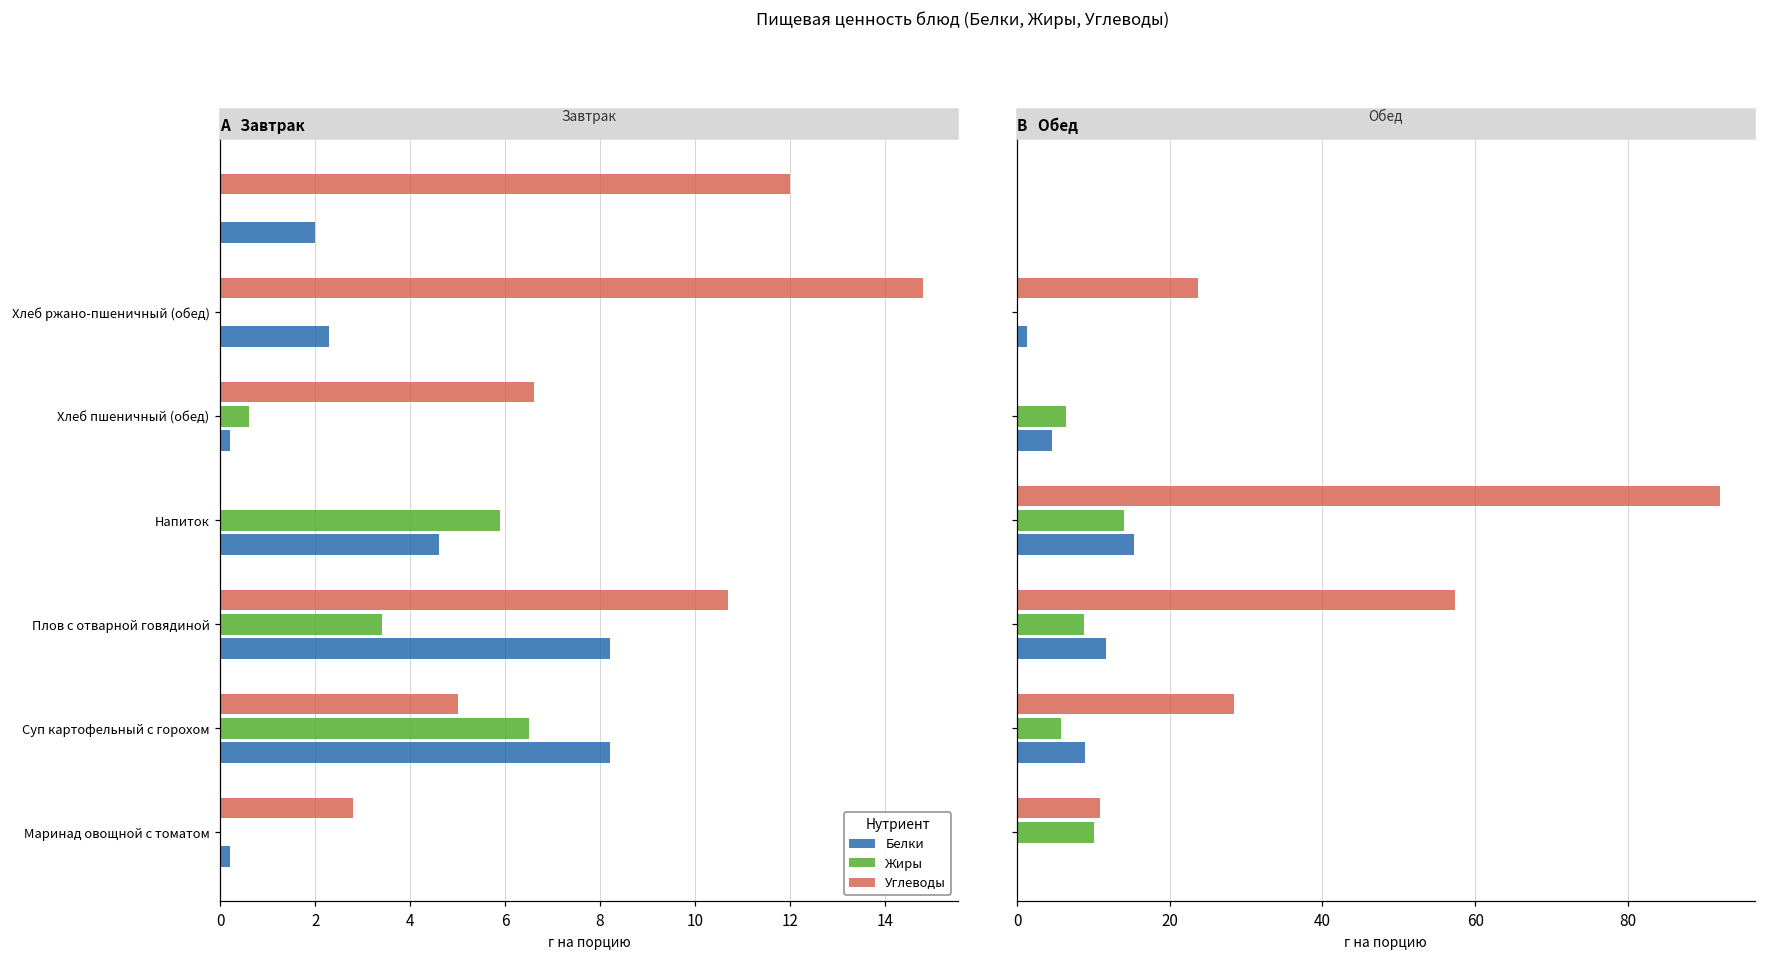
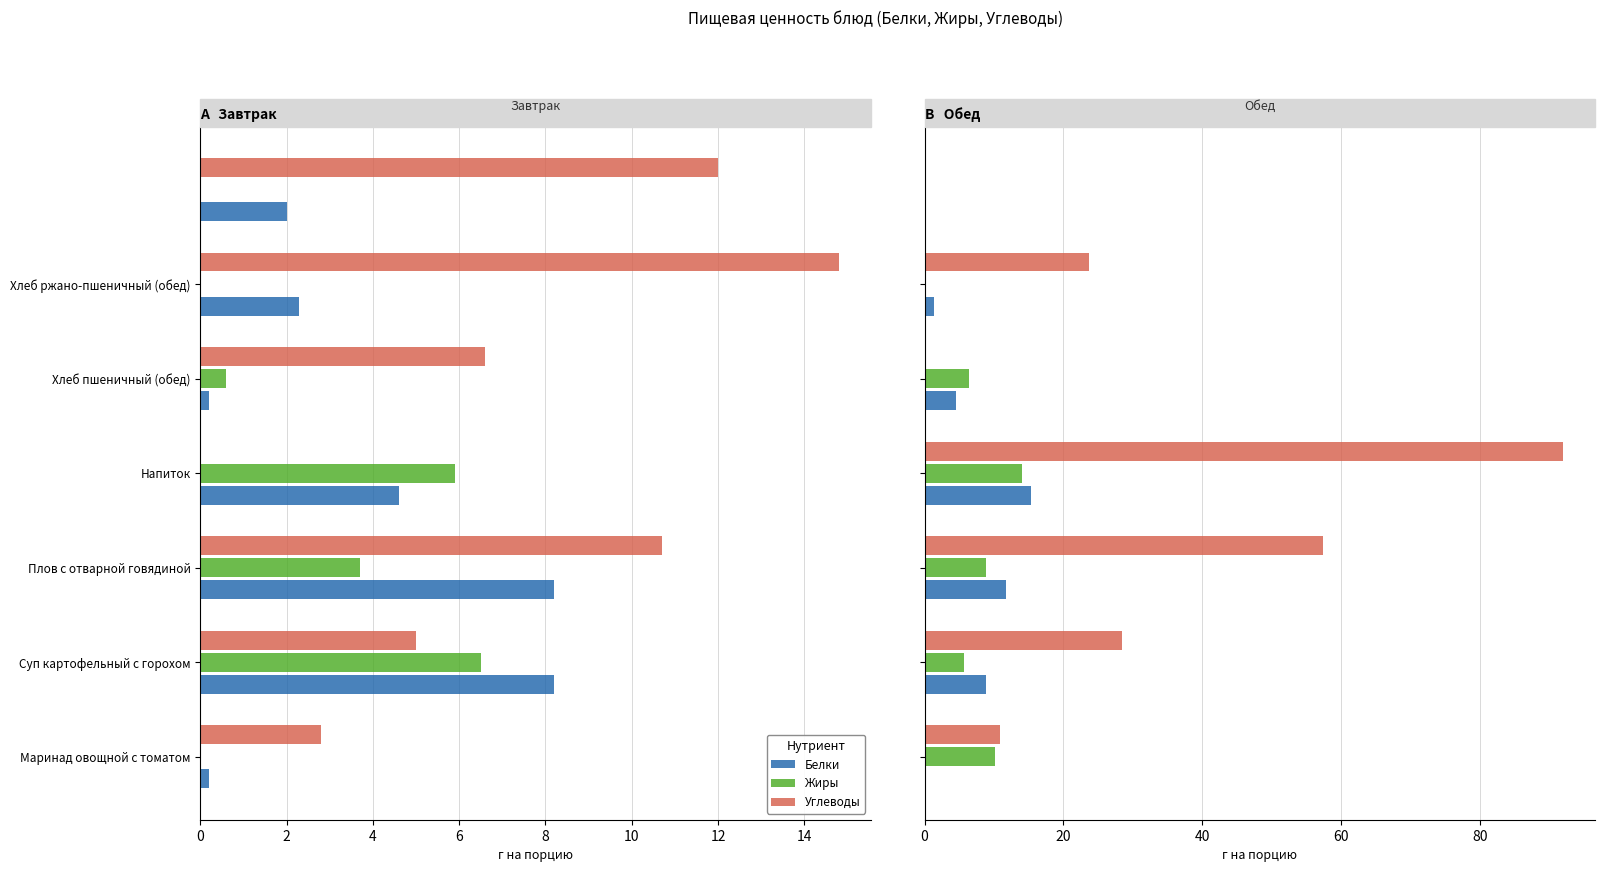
  {
    "A Завтрак": {
      "Жиры": {
        "Хлеб ржано-пшеничный (обед)": 0.0,
        "Хлеб пшеничный (обед)": 0.6,
        "Напиток": 5.9,
-       "Плов с отварной говядиной": 3.4,
+       "Плов с отварной говядиной": 3.7,
        "Суп картофельный с горохом": 6.5,
        "Маринад овощной с томатом": 0.0
      }
    }
  }
